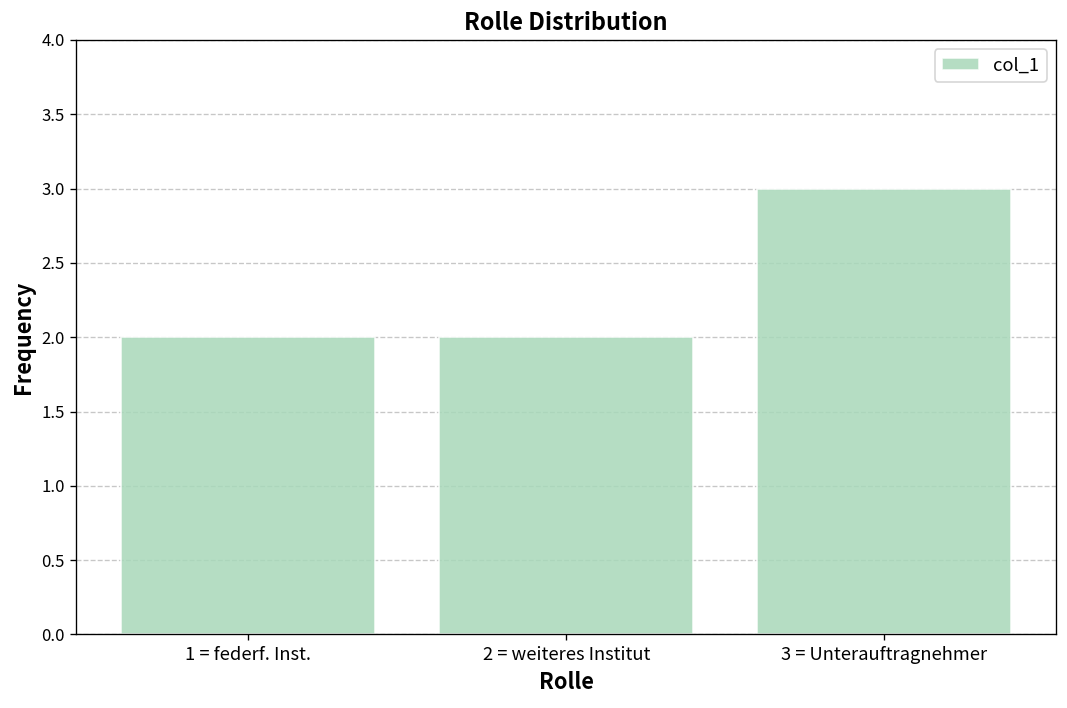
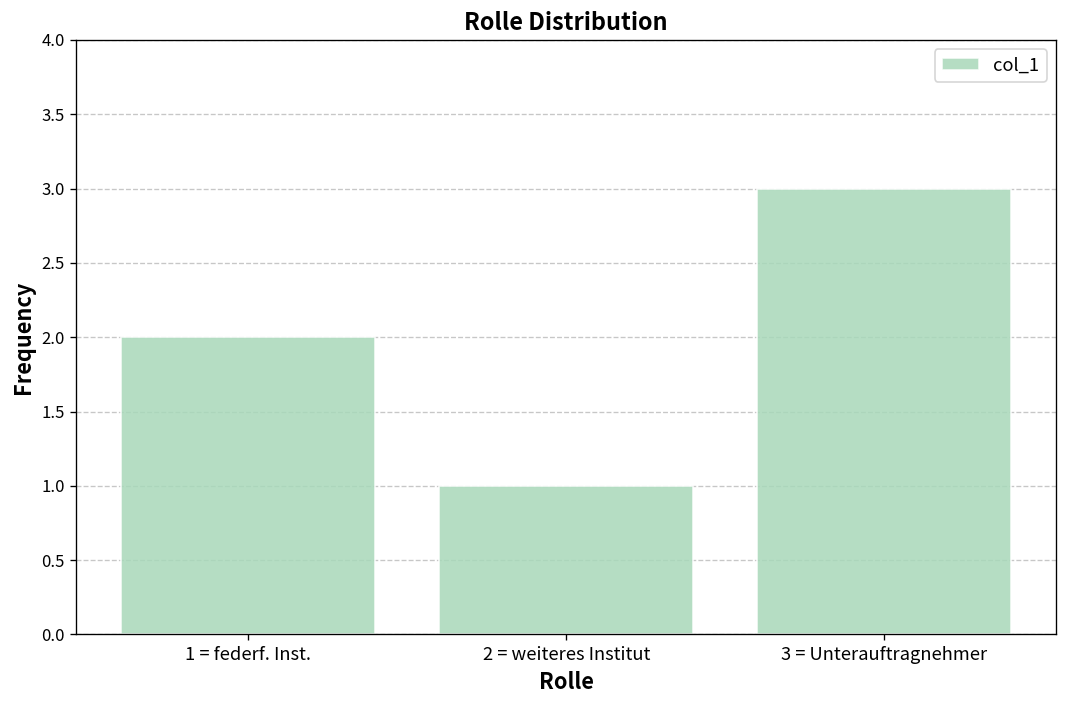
  {
    "1 = federf. Inst.": 2,
-   "2 = weiteres Institut": 2,
+   "2 = weiteres Institut": 1,
    "3 = Unterauftragnehmer": 3
  }
